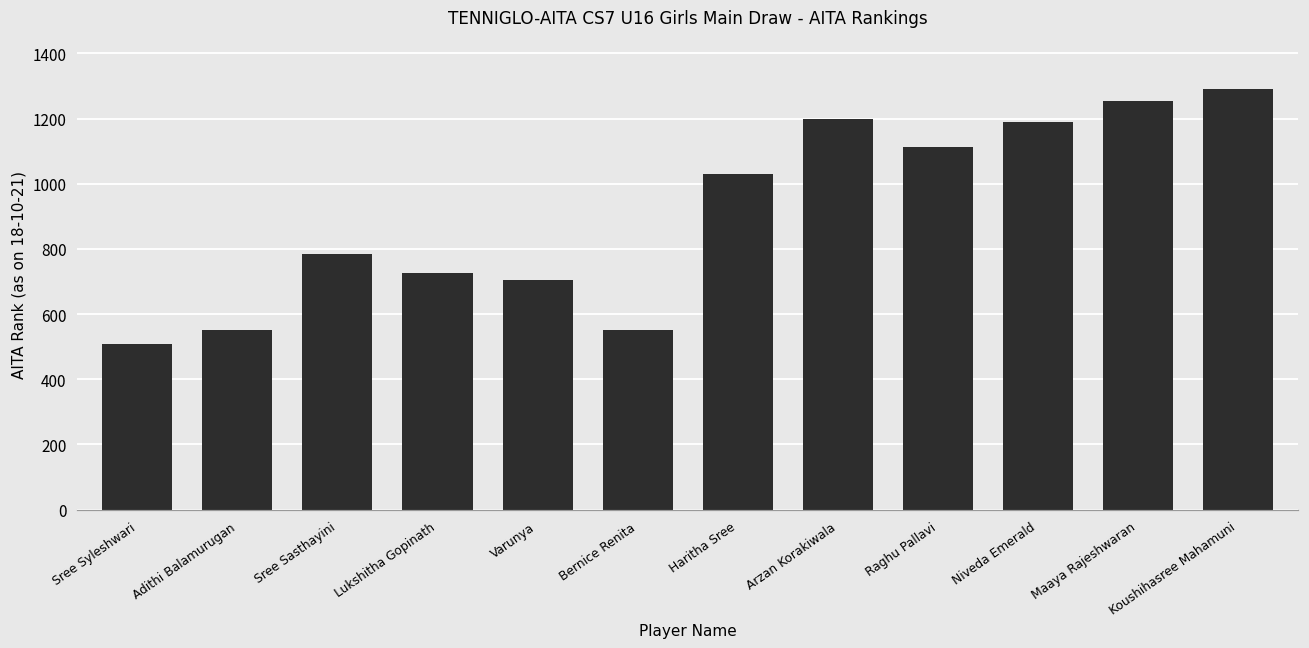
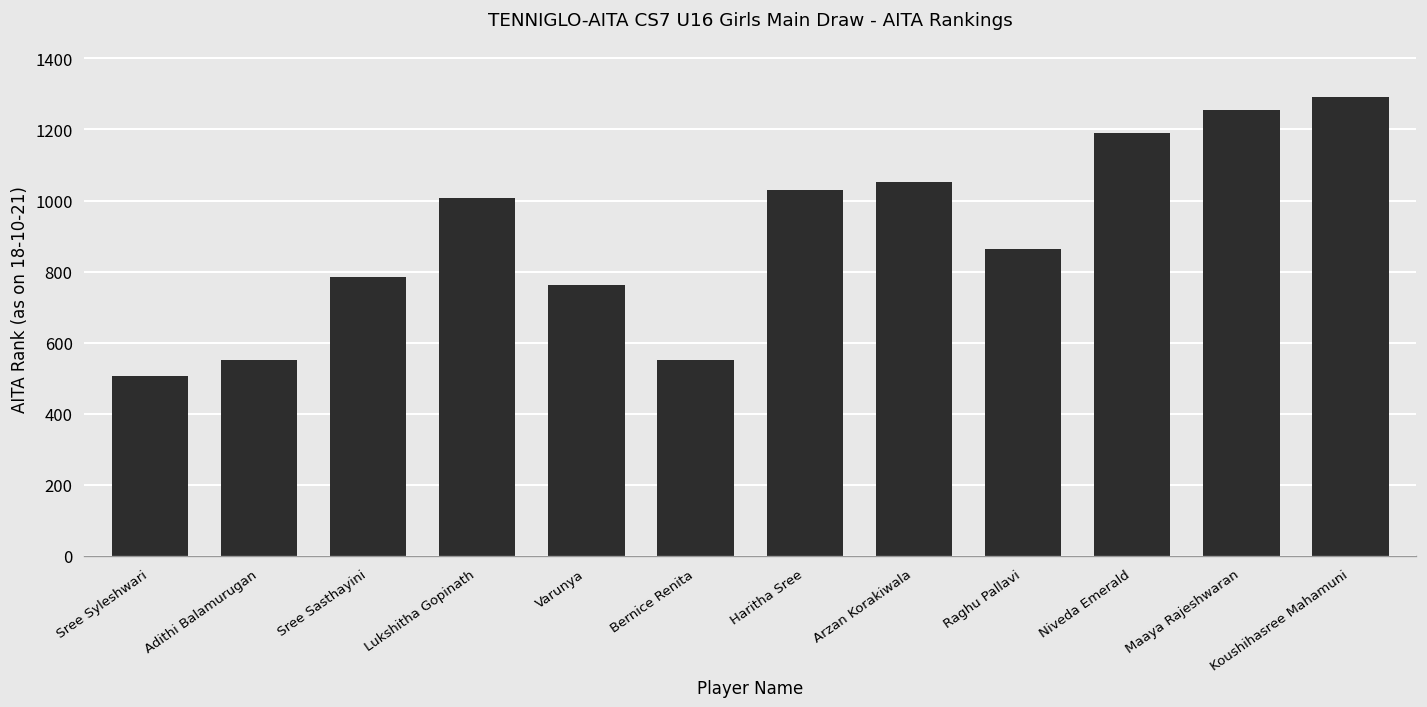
  {
    "Sree Syleshwari": 510,
    "Adithi Balamurugan": 550,
    "Sree Sasthayini": 780,
-   "Lukshitha Gopinath": 730,
-   "Varunya": 710,
+   "Lukshitha Gopinath": 1010,
+   "Varunya": 760,
    "Bernice Renita": 550,
    "Haritha Sree": 1030,
-   "Arzan Korakiwala": 1200,
-   "Raghu Pallavi": 1110,
+   "Arzan Korakiwala": 1050,
+   "Raghu Pallavi": 870,
    "Niveda Emerald": 1190,
    "Maaya Rajeshwaran": 1250,
    "Koushihasree Mahamuni": 1290
  }
